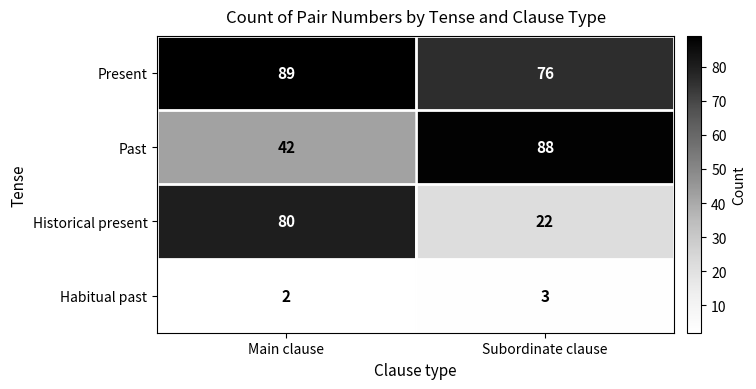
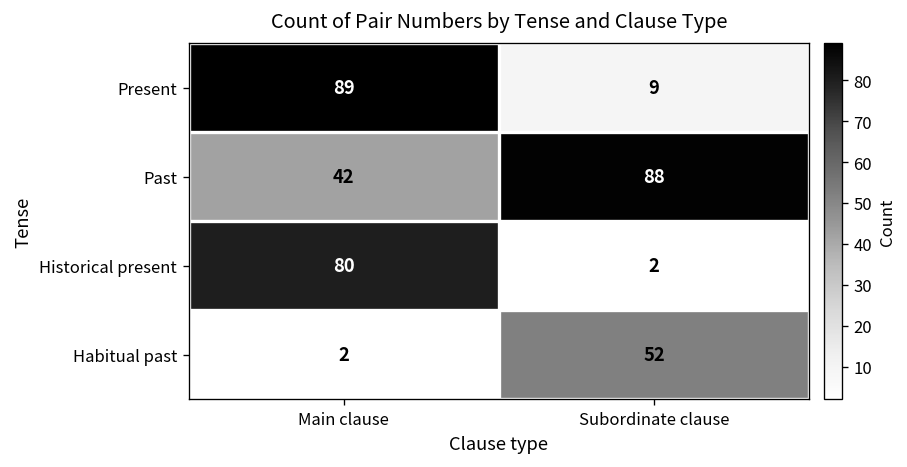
  {
    "Present": {
      "Main clause": 89,
-     "Subordinate clause": 76
+     "Subordinate clause": 9
    },
    "Past": {
      "Main clause": 42,
      "Subordinate clause": 88
    },
    "Historical present": {
      "Main clause": 80,
-     "Subordinate clause": 22
+     "Subordinate clause": 2
    },
    "Habitual past": {
      "Main clause": 2,
-     "Subordinate clause": 3
+     "Subordinate clause": 52
    }
  }
